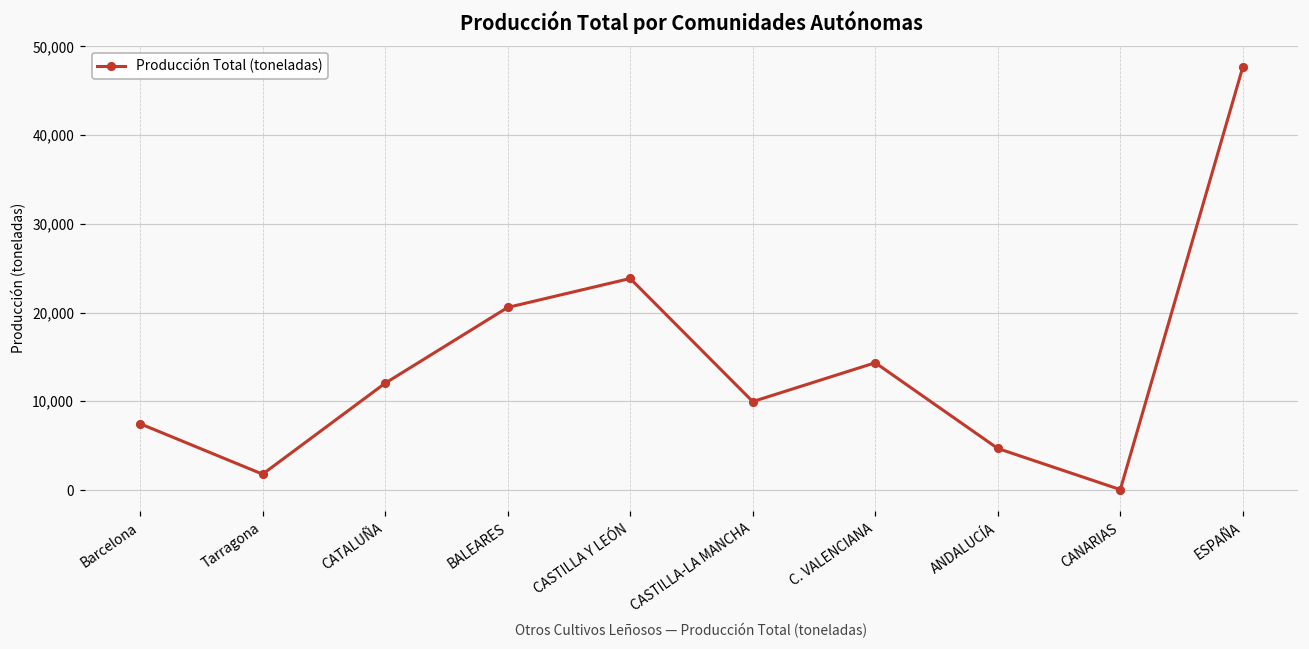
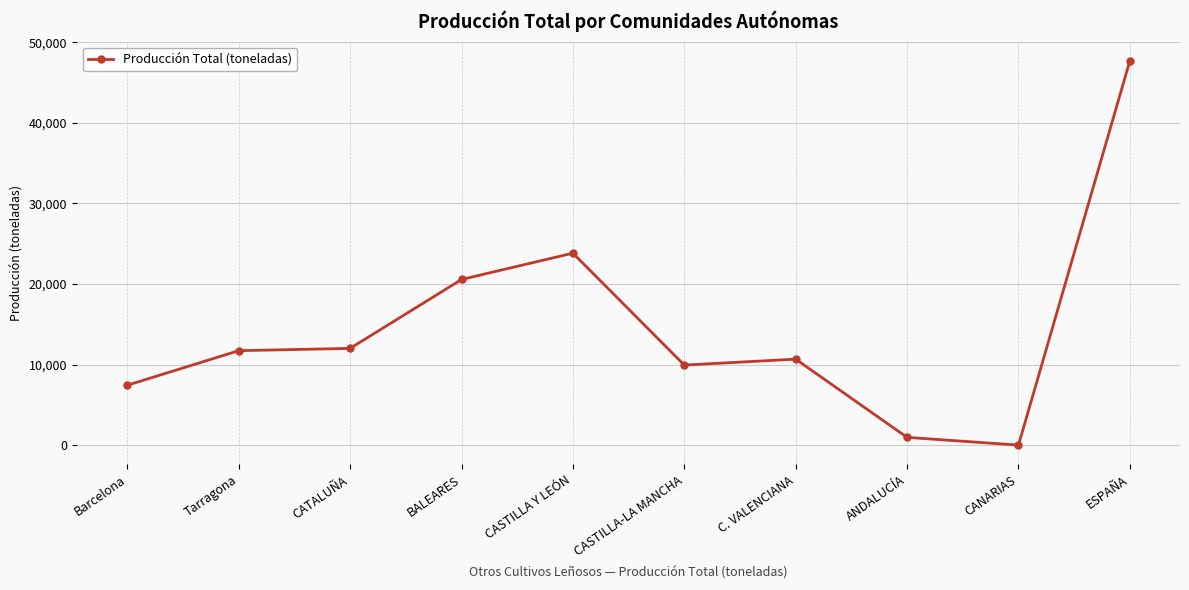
  {
    "Barcelona": "7,000",
-   "Tarragona": "2,000",
+   "Tarragona": "12,000",
    "CATALUÑA": "12,000",
    "BALEARES": "21,000",
    "CASTILLA Y LEÓN": "24,000",
    "CASTILLA-LA MANCHA": "10,000",
-   "C. VALENCIANA": "14,000",
-   "ANDALUCÍA": "5,000",
+   "C. VALENCIANA": "11,000",
+   "ANDALUCÍA": "1,000",
    "CANARIAS": "0",
    "ESPAÑA": "48,000"
  }
